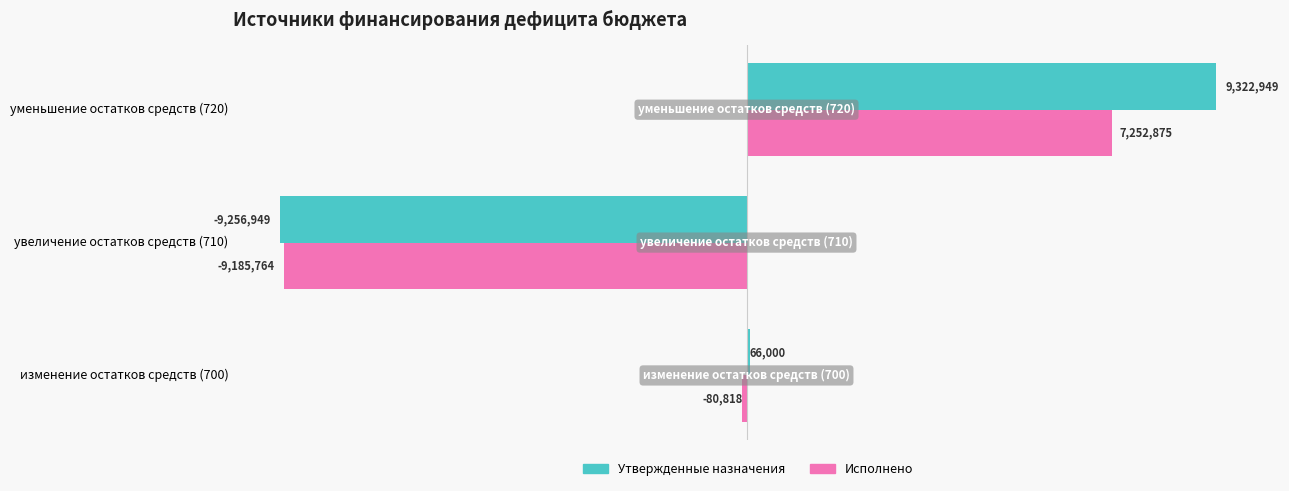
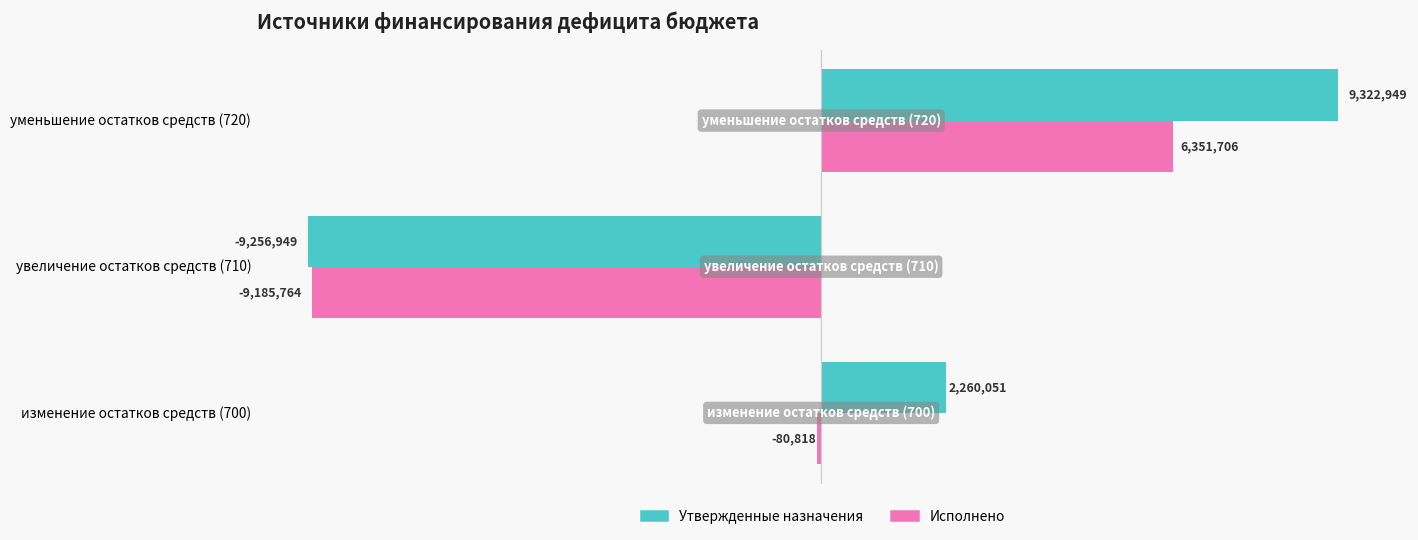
  {
    "Утвержденные назначения": {
      "уменьшение остатков средств (720)": "9,322,949",
      "увеличение остатков средств (710)": "-9,256,949",
-     "изменение остатков средств (700)": "66,000"
+     "изменение остатков средств (700)": "2,260,051"
    },
    "Исполнено": {
-     "уменьшение остатков средств (720)": "7,252,875",
+     "уменьшение остатков средств (720)": "6,351,706",
      "увеличение остатков средств (710)": "-9,185,764",
      "изменение остатков средств (700)": "-80,818"
    }
  }
